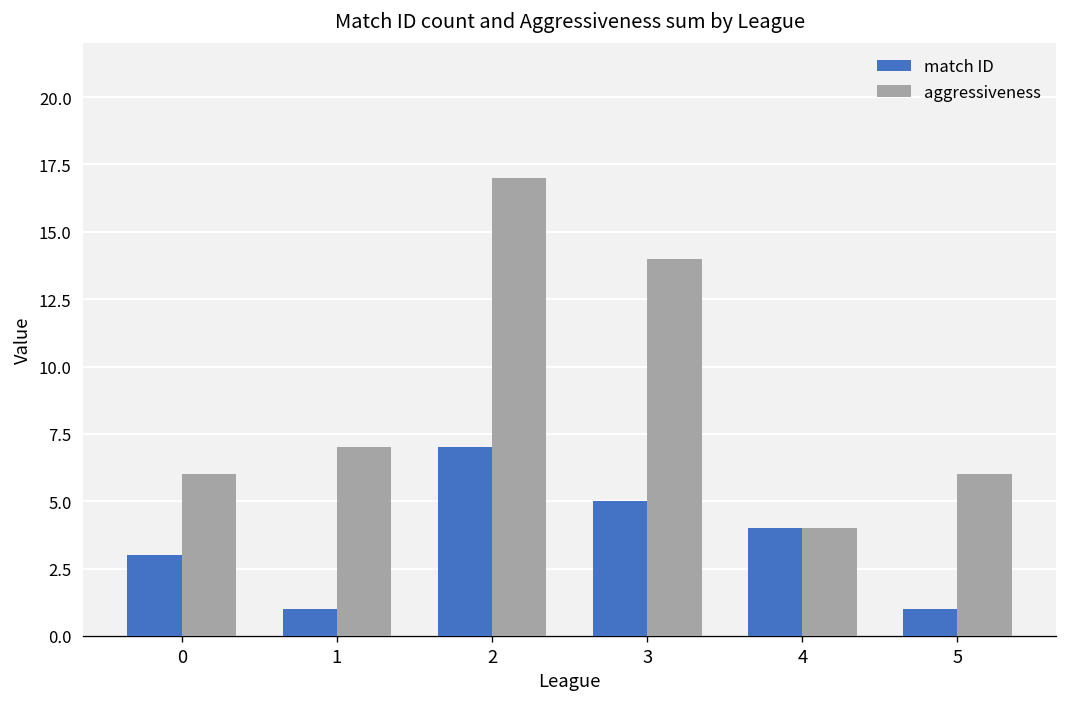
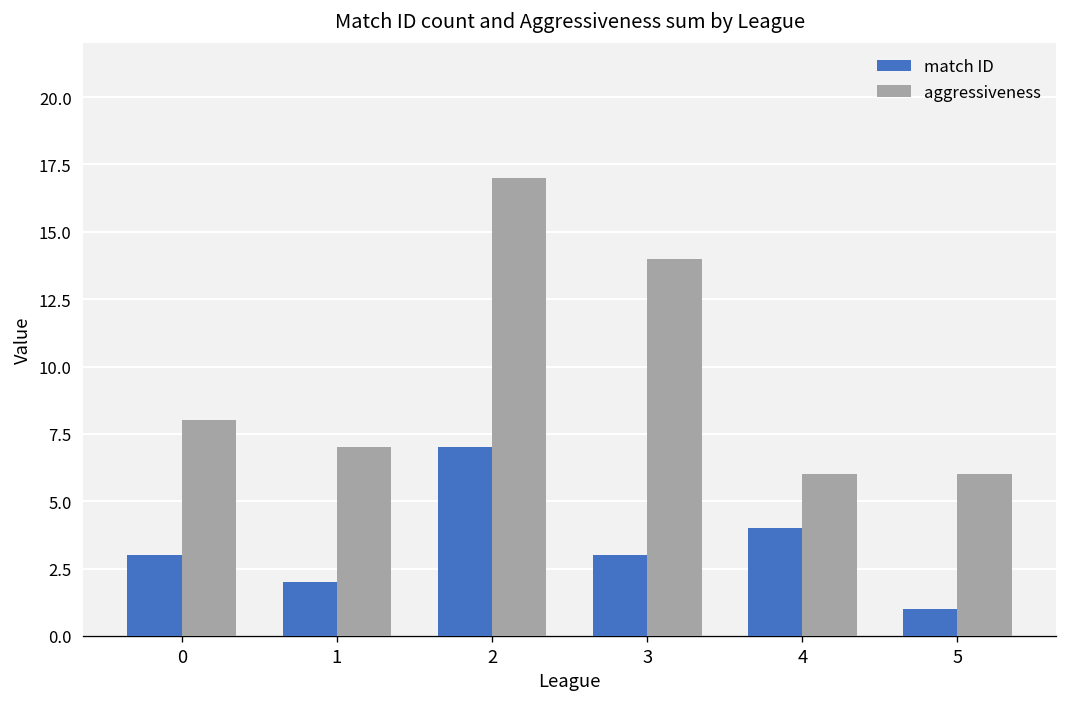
  {
    "match ID": {
      "0": 3,
-     "1": 1,
+     "1": 2,
      "2": 7,
-     "3": 5,
+     "3": 3,
      "4": 4,
      "5": 1
    },
    "aggressiveness": {
-     "0": 6,
+     "0": 8,
      "1": 7,
      "2": 17,
      "3": 14,
-     "4": 4,
+     "4": 6,
      "5": 6
    }
  }
